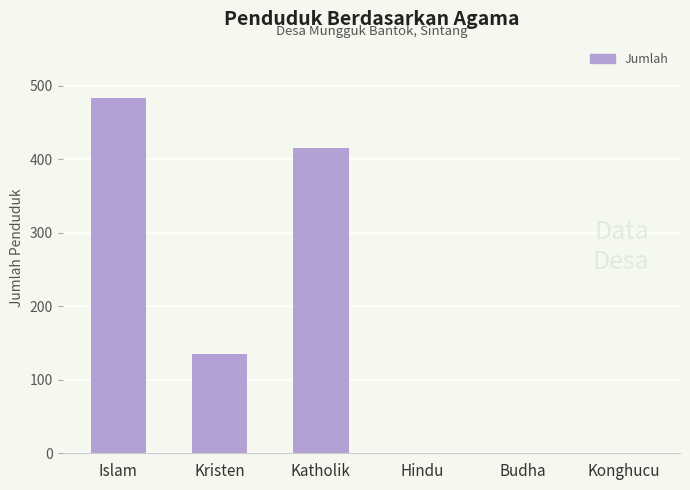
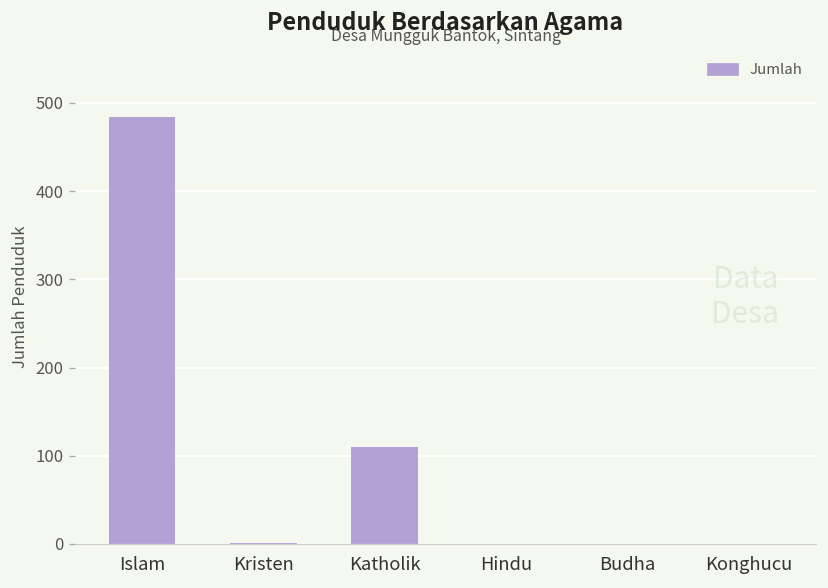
  {
    "Islam": 480,
-   "Kristen": 140,
-   "Katholik": 420,
+   "Kristen": 0,
+   "Katholik": 110,
    "Hindu": 0,
    "Budha": 0,
    "Konghucu": 0
  }
